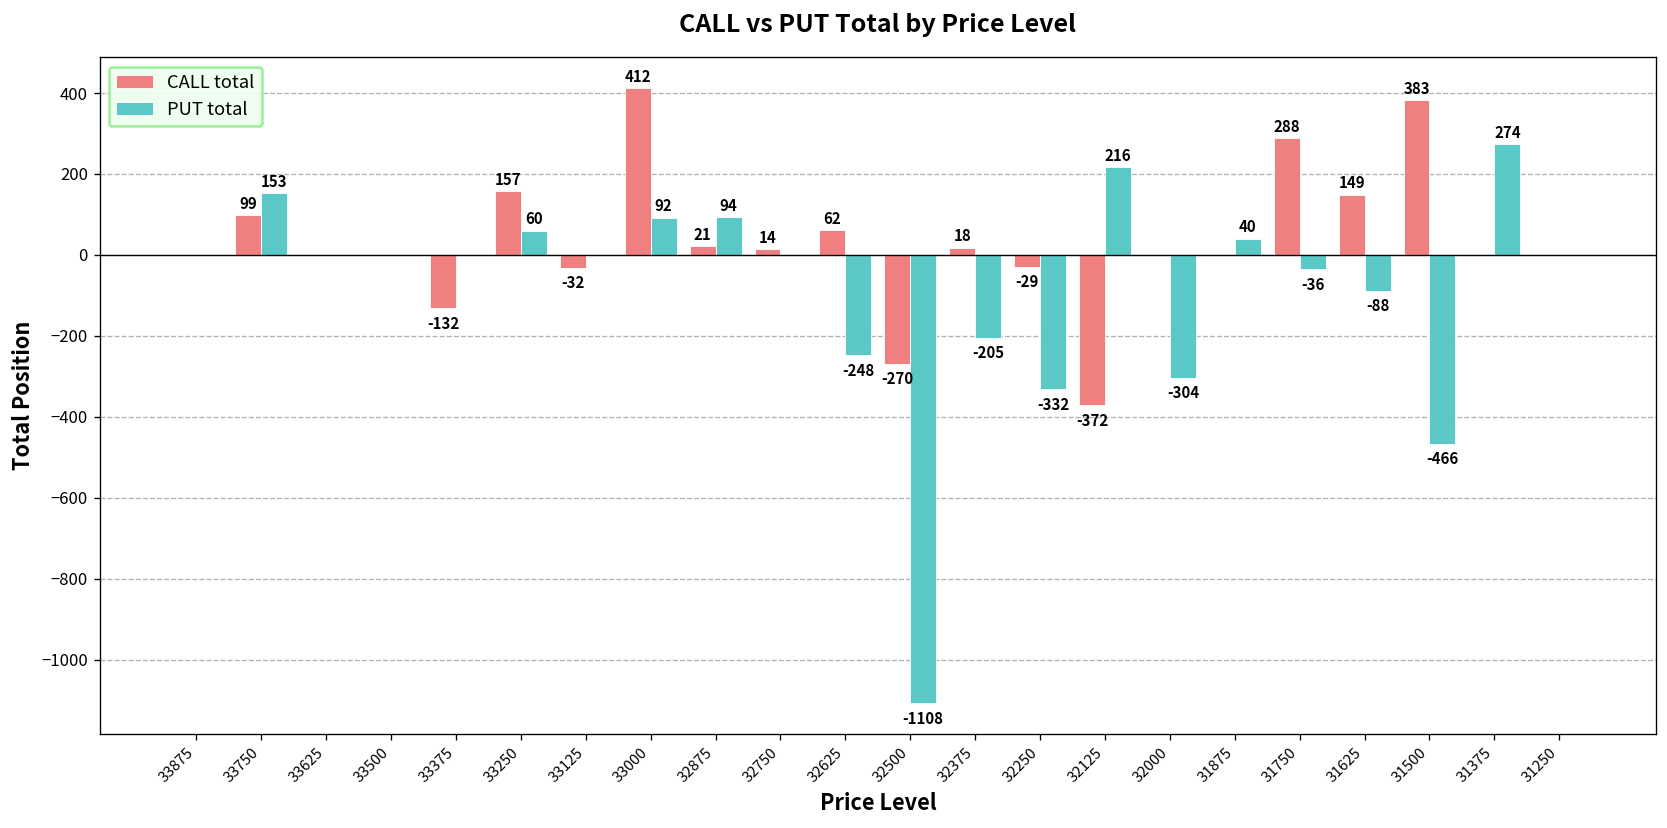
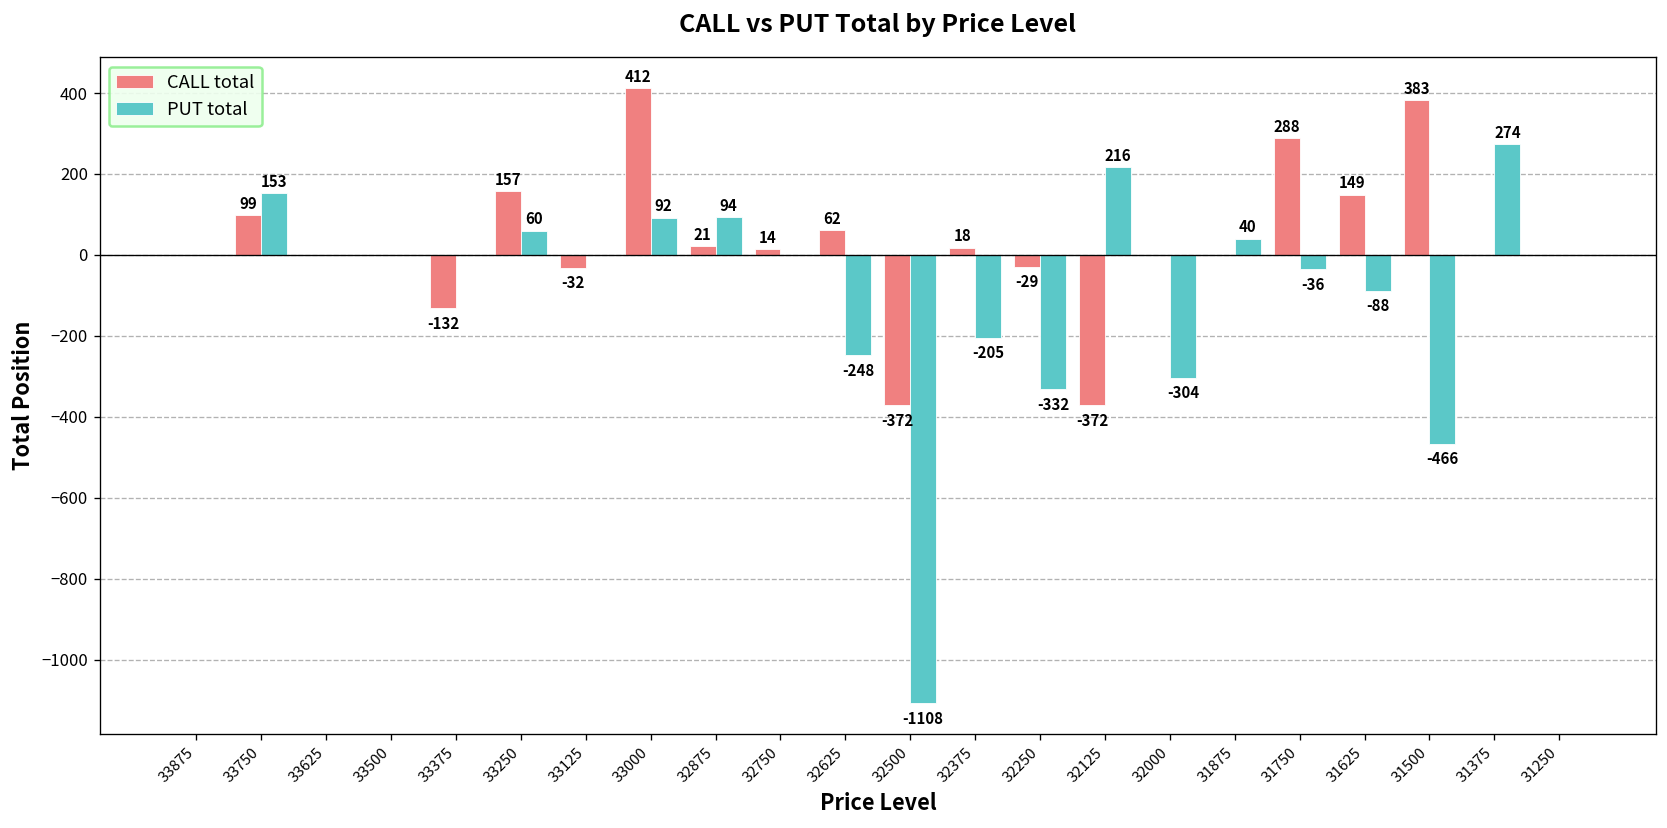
  {
    "CALL total": {
      "33750": 99,
      "33375": -132,
      "33250": 157,
      "33125": -32,
      "33000": 412,
      "32875": 21,
      "32750": 14,
      "32625": 62,
-     "32500": -270,
+     "32500": -372,
      "32375": 18,
      "32250": -29,
      "32125": -372,
      "31750": 288,
      "31625": 149,
      "31500": 383
    },
    "PUT total": {
      "33750": 153,
      "33250": 60,
      "33000": 92,
      "32875": 94,
      "32625": -248,
      "32500": -1108,
      "32375": -205,
      "32250": -332,
      "32125": 216,
      "32000": -304,
      "31875": 40,
      "31750": -36,
      "31625": -88,
      "31500": -466,
      "31375": 274
    }
  }
